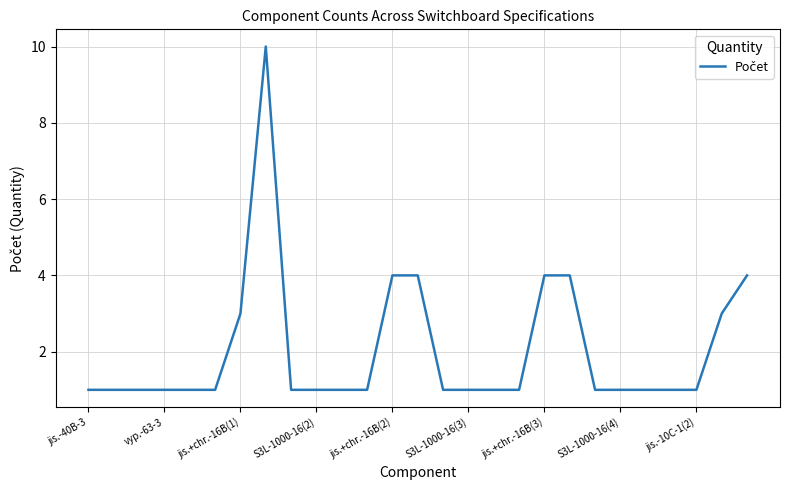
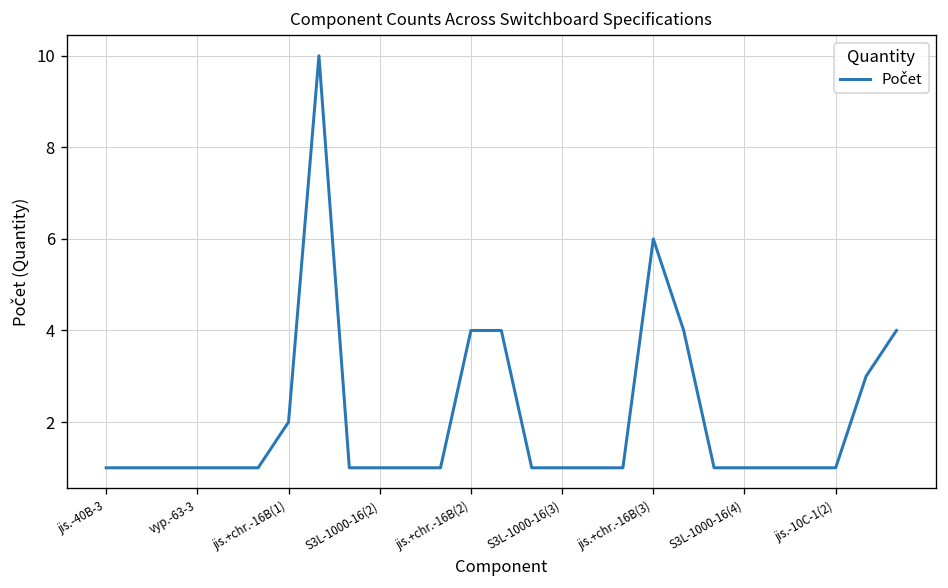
  {
    "jis.-40B-3": 1,
    "vyp.-63-3": 1,
-   "jis.+chr.-16B(1)": 3,
+   "jis.+chr.-16B(1)": 2,
    "S3L-1000-16(2)": 1,
    "jis.+chr.-16B(2)": 4,
    "S3L-1000-16(3)": 1,
-   "jis.+chr.-16B(3)": 4,
+   "jis.+chr.-16B(3)": 6,
    "S3L-1000-16(4)": 1,
    "jis.-10C-1(2)": 1
  }
